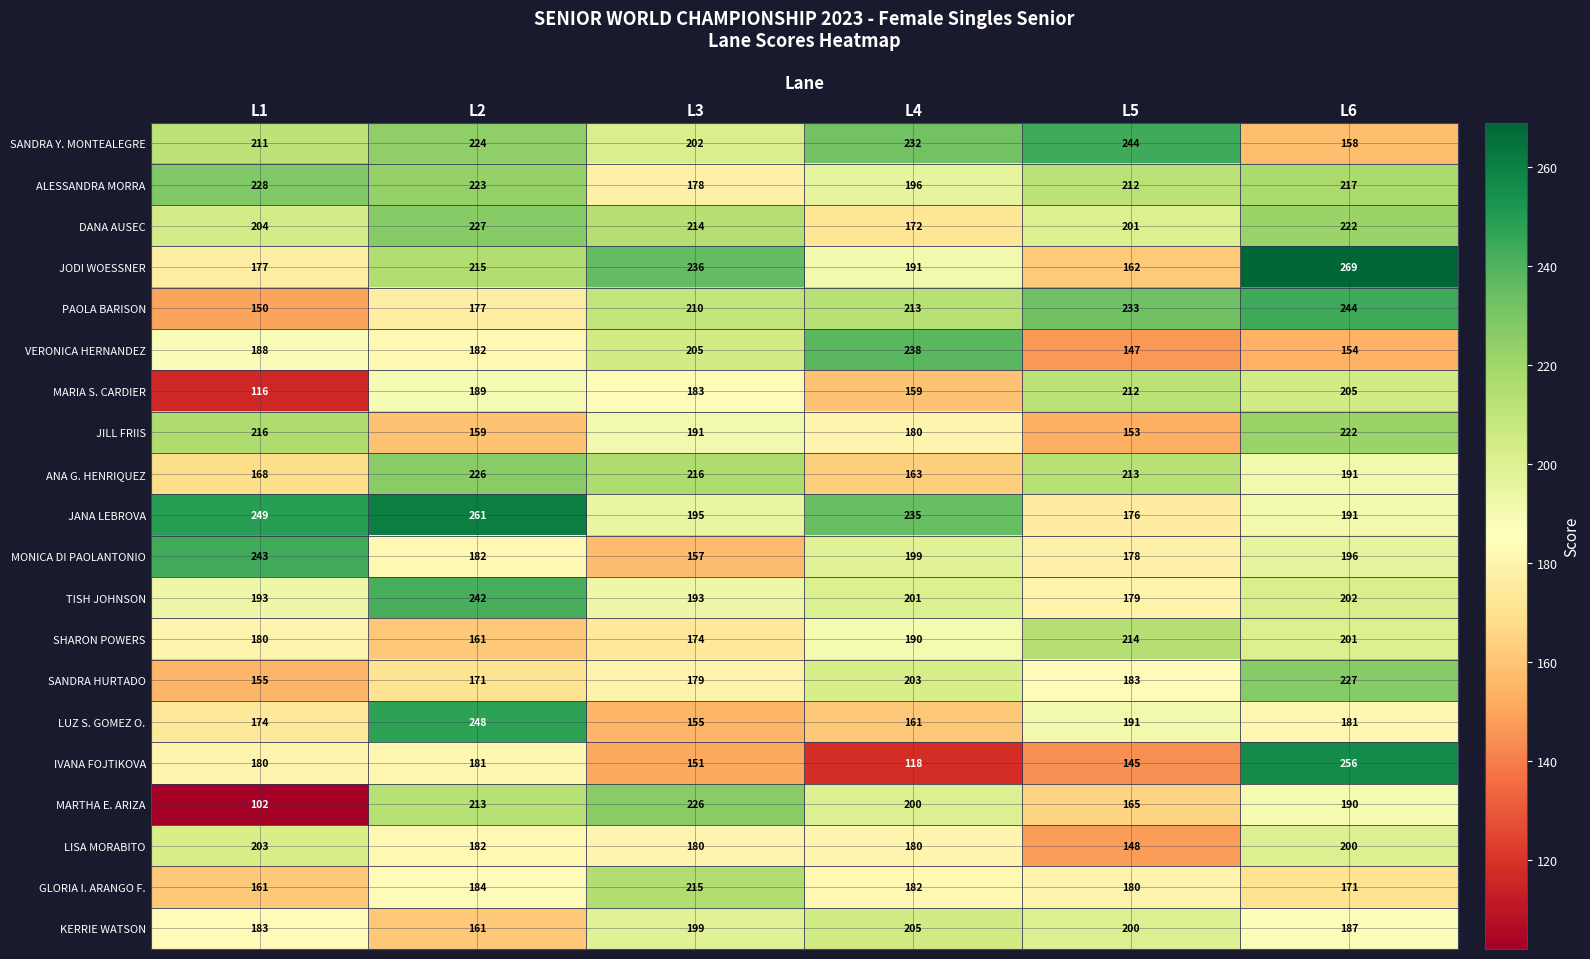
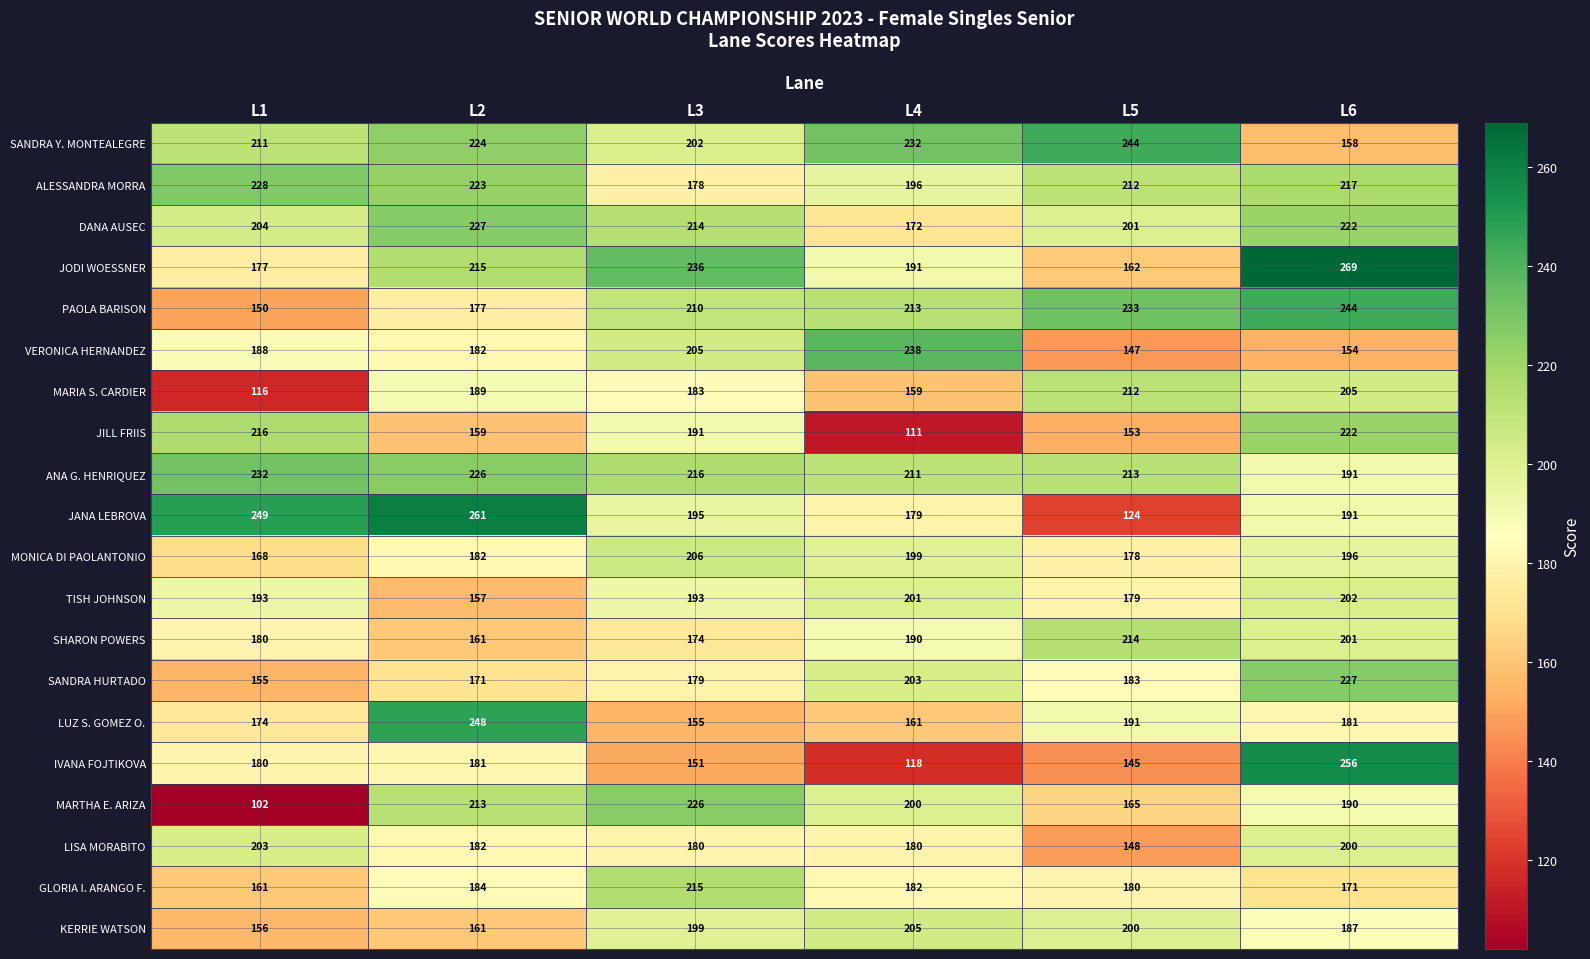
  {
    "SANDRA Y. MONTEALEGRE": {
      "L1": 211,
      "L2": 224,
      "L3": 202,
      "L4": 232,
      "L5": 244,
      "L6": 158
    },
    "ALESSANDRA MORRA": {
      "L1": 228,
      "L2": 223,
      "L3": 178,
      "L4": 196,
      "L5": 212,
      "L6": 217
    },
    "DANA AUSEC": {
      "L1": 204,
      "L2": 227,
      "L3": 214,
      "L4": 172,
      "L5": 201,
      "L6": 222
    },
    "JODI WOESSNER": {
      "L1": 177,
      "L2": 215,
      "L3": 236,
      "L4": 191,
      "L5": 162,
      "L6": 269
    },
    "PAOLA BARISON": {
      "L1": 150,
      "L2": 177,
      "L3": 210,
      "L4": 213,
      "L5": 233,
      "L6": 244
    },
    "VERONICA HERNANDEZ": {
      "L1": 188,
      "L2": 182,
      "L3": 205,
      "L4": 238,
      "L5": 147,
      "L6": 154
    },
    "MARIA S. CARDIER": {
      "L1": 116,
      "L2": 189,
      "L3": 183,
      "L4": 159,
      "L5": 212,
      "L6": 205
    },
    "JILL FRIIS": {
      "L1": 216,
      "L2": 159,
      "L3": 191,
-     "L4": 180,
+     "L4": 111,
      "L5": 153,
      "L6": 222
    },
    "ANA G. HENRIQUEZ": {
-     "L1": 168,
+     "L1": 232,
      "L2": 226,
      "L3": 216,
-     "L4": 163,
+     "L4": 211,
      "L5": 213,
      "L6": 191
    },
    "JANA LEBROVA": {
      "L1": 249,
      "L2": 261,
      "L3": 195,
-     "L4": 235,
-     "L5": 176,
+     "L4": 179,
+     "L5": 124,
      "L6": 191
    },
    "MONICA DI PAOLANTONIO": {
-     "L1": 243,
+     "L1": 168,
      "L2": 182,
-     "L3": 157,
+     "L3": 206,
      "L4": 199,
      "L5": 178,
      "L6": 196
    },
    "TISH JOHNSON": {
      "L1": 193,
-     "L2": 242,
+     "L2": 157,
      "L3": 193,
      "L4": 201,
      "L5": 179,
      "L6": 202
    },
    "SHARON POWERS": {
      "L1": 180,
      "L2": 161,
      "L3": 174,
      "L4": 190,
      "L5": 214,
      "L6": 201
    },
    "SANDRA HURTADO": {
      "L1": 155,
      "L2": 171,
      "L3": 179,
      "L4": 203,
      "L5": 183,
      "L6": 227
    },
    "LUZ S. GOMEZ O.": {
      "L1": 174,
      "L2": 248,
      "L3": 155,
      "L4": 161,
      "L5": 191,
      "L6": 181
    },
    "IVANA FOJTIKOVA": {
      "L1": 180,
      "L2": 181,
      "L3": 151,
      "L4": 118,
      "L5": 145,
      "L6": 256
    },
    "MARTHA E. ARIZA": {
      "L1": 102,
      "L2": 213,
      "L3": 226,
      "L4": 200,
      "L5": 165,
      "L6": 190
    },
    "LISA MORABITO": {
      "L1": 203,
      "L2": 182,
      "L3": 180,
      "L4": 180,
      "L5": 148,
      "L6": 200
    },
    "GLORIA I. ARANGO F.": {
      "L1": 161,
      "L2": 184,
      "L3": 215,
      "L4": 182,
      "L5": 180,
      "L6": 171
    },
    "KERRIE WATSON": {
-     "L1": 183,
+     "L1": 156,
      "L2": 161,
      "L3": 199,
      "L4": 205,
      "L5": 200,
      "L6": 187
    }
  }
